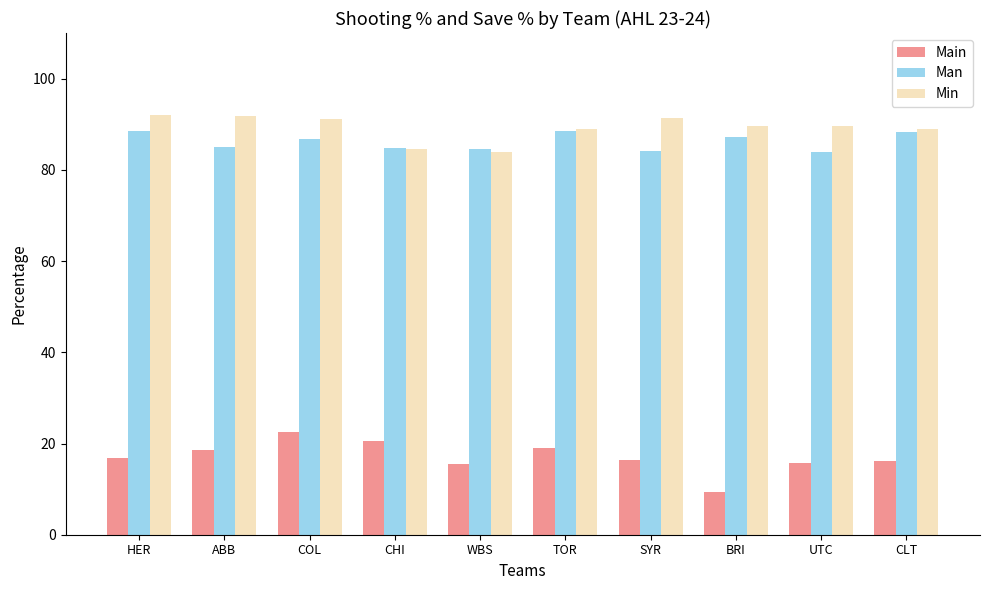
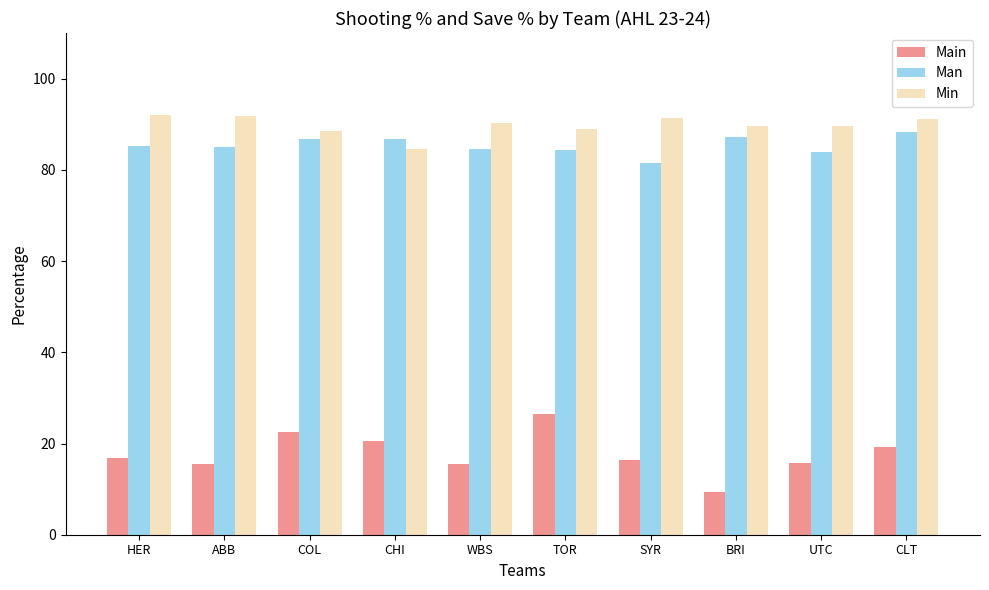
  {
    "Main": {
      "HER": 17,
-     "ABB": 18,
+     "ABB": 16,
      "COL": 23,
      "CHI": 21,
      "WBS": 15,
-     "TOR": 19,
+     "TOR": 27,
      "SYR": 16,
      "BRI": 9,
      "UTC": 16,
-     "CLT": 16
+     "CLT": 19
    },
    "Man": {
-     "HER": 88,
+     "HER": 85,
      "ABB": 85,
      "COL": 87,
-     "CHI": 85,
+     "CHI": 87,
      "WBS": 85,
-     "TOR": 89,
-     "SYR": 84,
+     "TOR": 84,
+     "SYR": 82,
      "BRI": 87,
      "UTC": 84,
      "CLT": 88
    },
    "Min": {
      "HER": 92,
      "ABB": 92,
-     "COL": 91,
+     "COL": 89,
      "CHI": 85,
-     "WBS": 84,
+     "WBS": 90,
      "TOR": 89,
      "SYR": 91,
      "BRI": 90,
      "UTC": 90,
-     "CLT": 89
+     "CLT": 91
    }
  }
